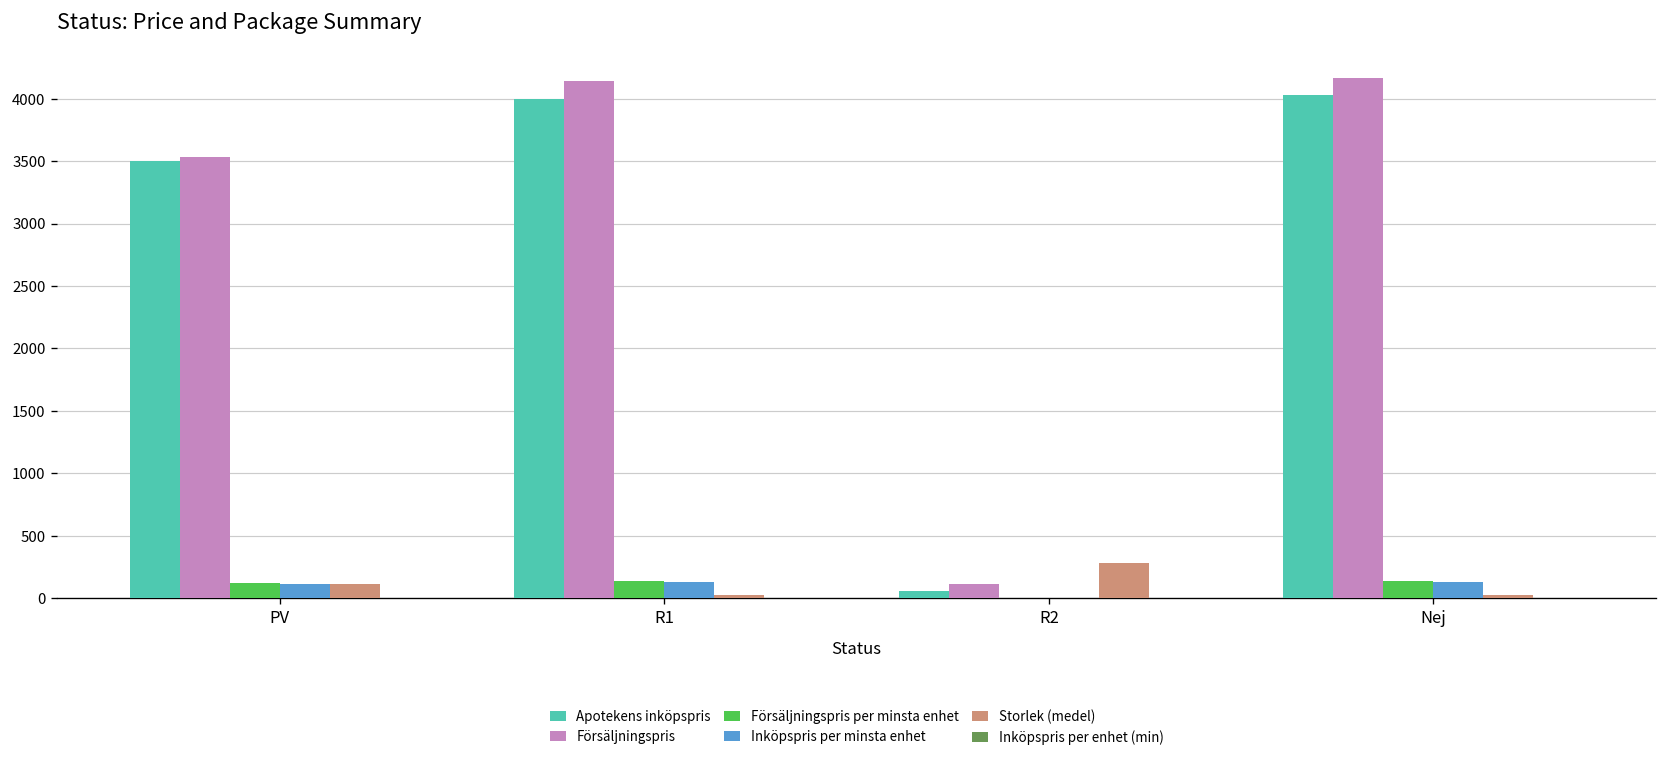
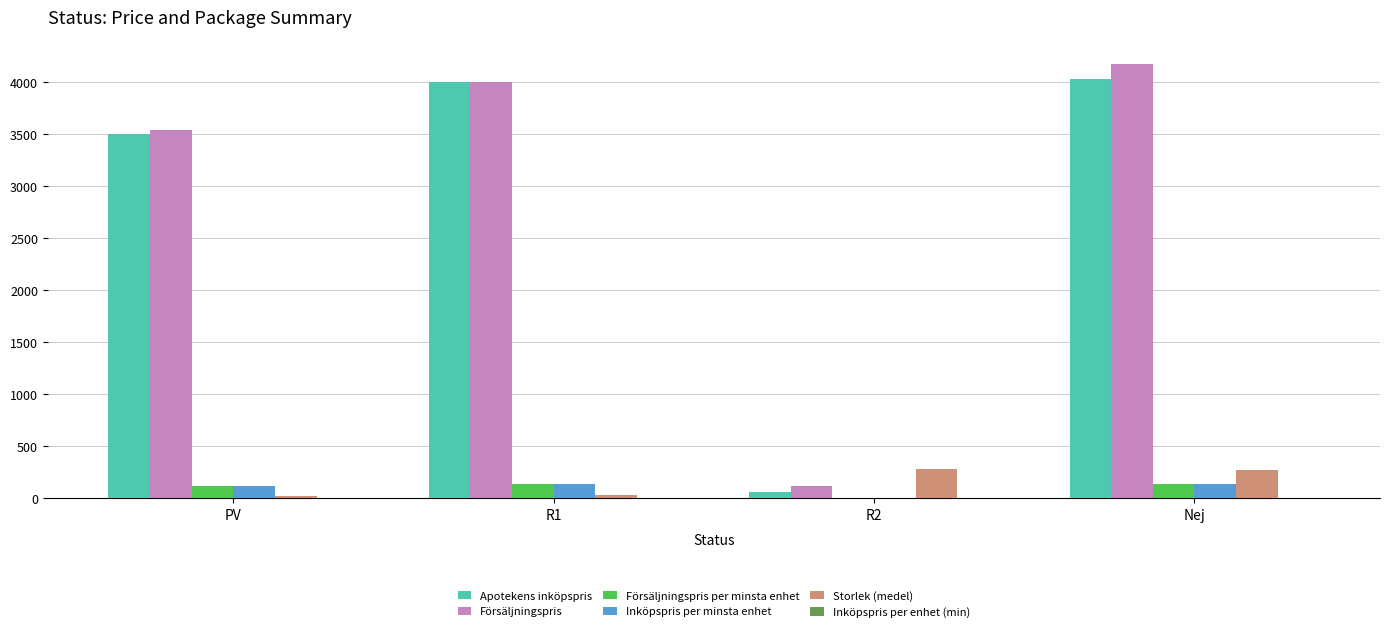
  {
    "Försäljningspris": {
      "PV": 3530,
-     "R1": 4140,
+     "R1": 4000,
      "R2": 110,
      "Nej": 4170
    },
    "Storlek (medel)": {
-     "PV": 120,
+     "PV": 30,
      "R1": 30,
      "R2": 280,
-     "Nej": 30
+     "Nej": 270
    }
  }
